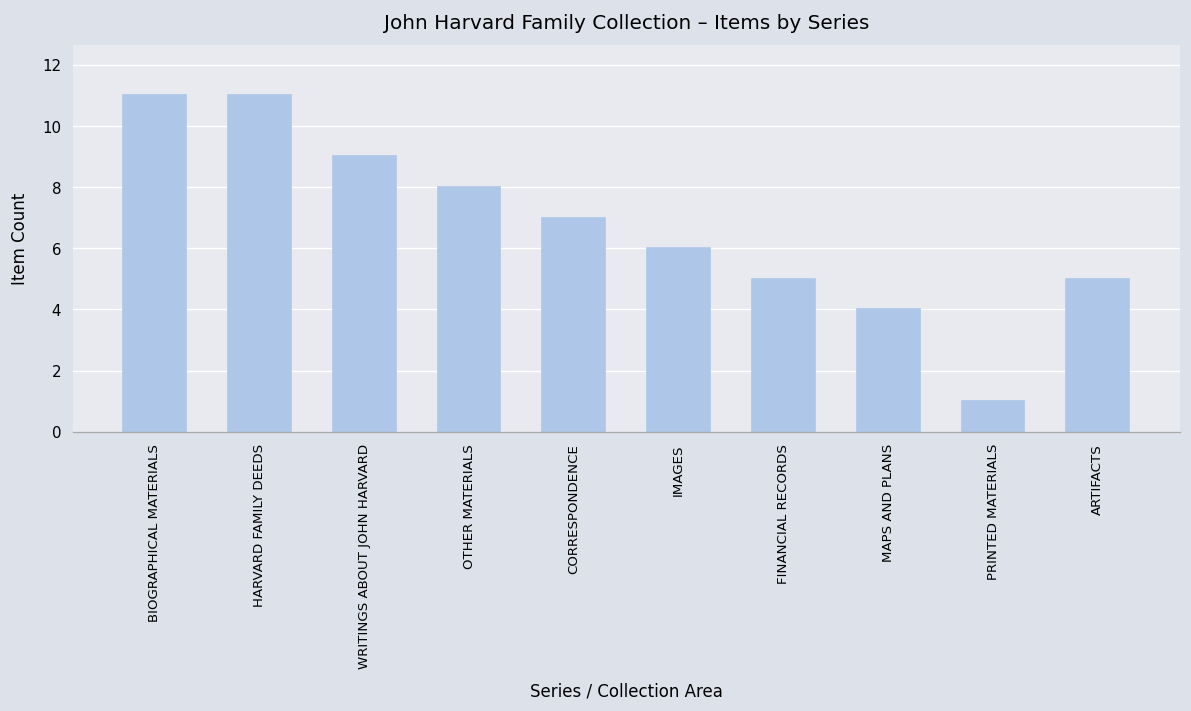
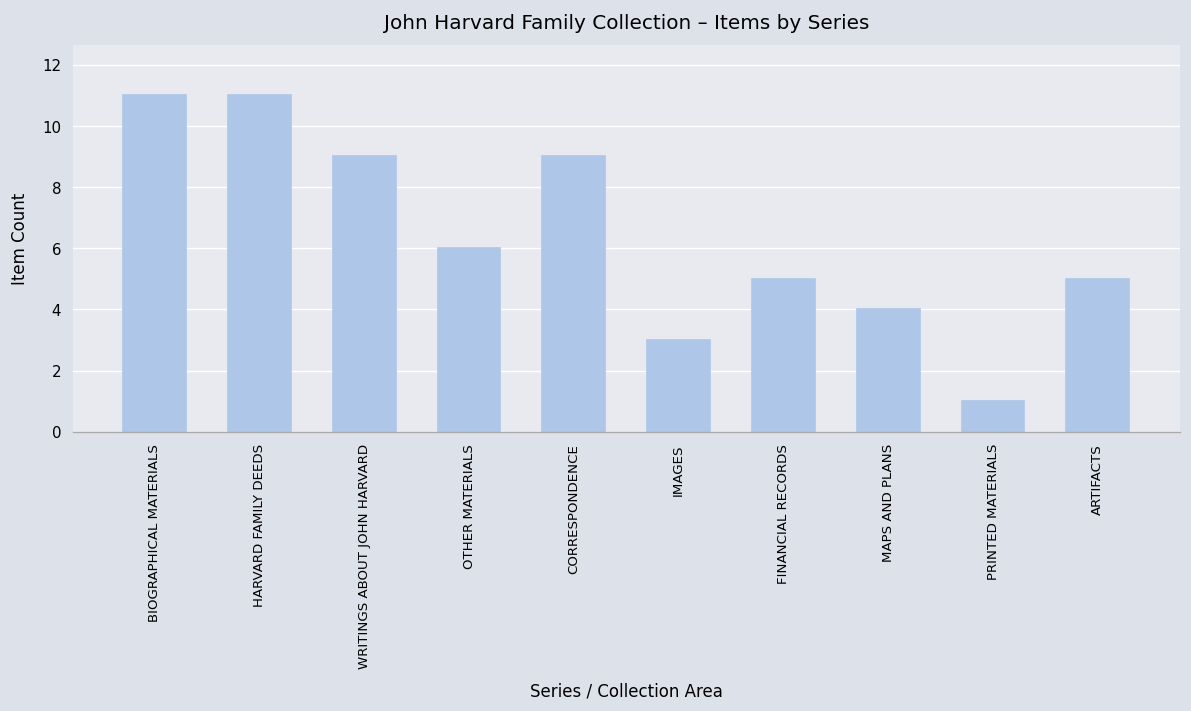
  {
    "BIOGRAPHICAL MATERIALS": 11,
    "HARVARD FAMILY DEEDS": 11,
    "WRITINGS ABOUT JOHN HARVARD": 9,
-   "OTHER MATERIALS": 8,
-   "CORRESPONDENCE": 7,
-   "IMAGES": 6,
+   "OTHER MATERIALS": 6,
+   "CORRESPONDENCE": 9,
+   "IMAGES": 3,
    "FINANCIAL RECORDS": 5,
    "MAPS AND PLANS": 4,
    "PRINTED MATERIALS": 1,
    "ARTIFACTS": 5
  }
